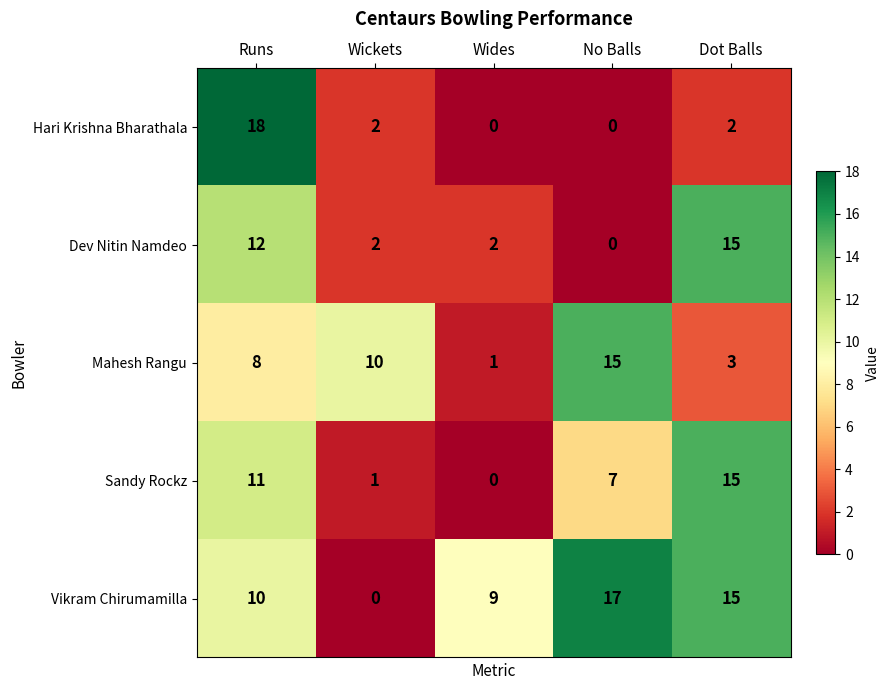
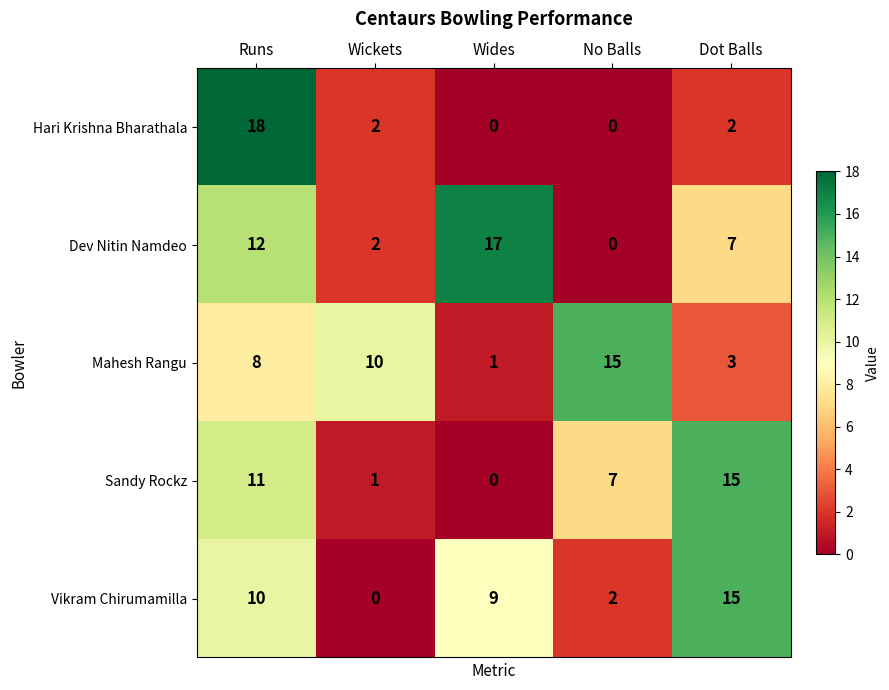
  {
    "Hari Krishna Bharathala": {
      "Runs": 18,
      "Wickets": 2,
      "Wides": 0,
      "No Balls": 0,
      "Dot Balls": 2
    },
    "Dev Nitin Namdeo": {
      "Runs": 12,
      "Wickets": 2,
-     "Wides": 2,
+     "Wides": 17,
      "No Balls": 0,
-     "Dot Balls": 15
+     "Dot Balls": 7
    },
    "Mahesh Rangu": {
      "Runs": 8,
      "Wickets": 10,
      "Wides": 1,
      "No Balls": 15,
      "Dot Balls": 3
    },
    "Sandy Rockz": {
      "Runs": 11,
      "Wickets": 1,
      "Wides": 0,
      "No Balls": 7,
      "Dot Balls": 15
    },
    "Vikram Chirumamilla": {
      "Runs": 10,
      "Wickets": 0,
      "Wides": 9,
-     "No Balls": 17,
+     "No Balls": 2,
      "Dot Balls": 15
    }
  }
